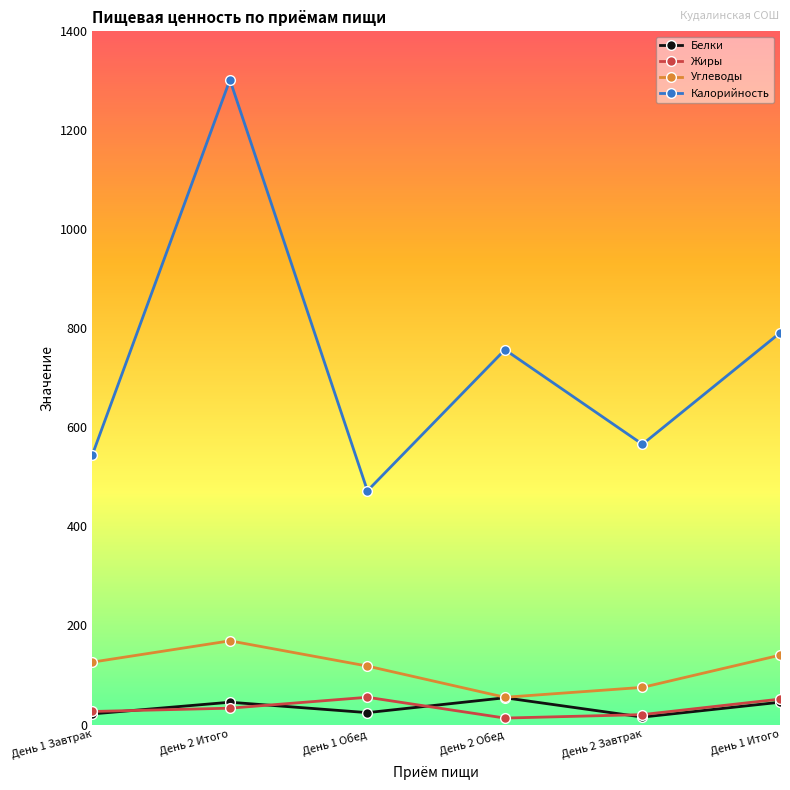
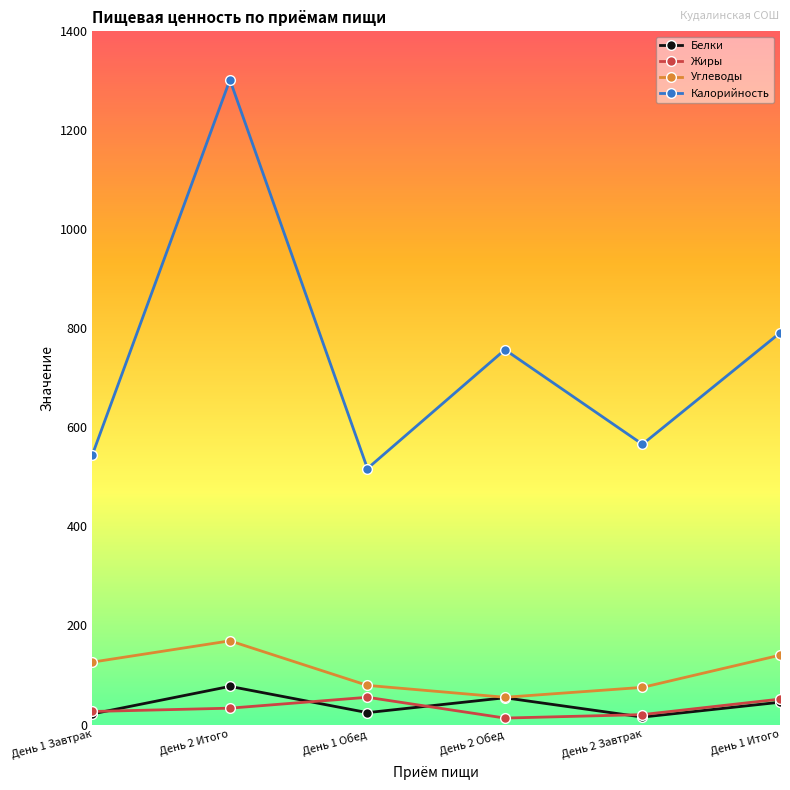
  {
    "Белки": {
-     "День 2 Итого": 50,
+     "День 2 Итого": 80,
      "День 1 Обед": 20,
      "День 1 Итого": 50
    },
    "Жиры": {
      "День 2 Итого": 30,
      "День 1 Обед": 60,
      "День 2 Обед": 10,
      "День 1 Итого": 50
    },
    "Углеводы": {
      "День 1 Завтрак": 130,
      "День 2 Итого": 170,
-     "День 1 Обед": 120,
+     "День 1 Обед": 80,
      "День 2 Завтрак": 80,
      "День 1 Итого": 140
    },
    "Калорийность": {
      "День 1 Завтрак": 550,
      "День 2 Итого": 1300,
-     "День 1 Обед": 470,
+     "День 1 Обед": 520,
      "День 2 Обед": 760,
      "День 2 Завтрак": 570,
      "День 1 Итого": 790
    }
  }
